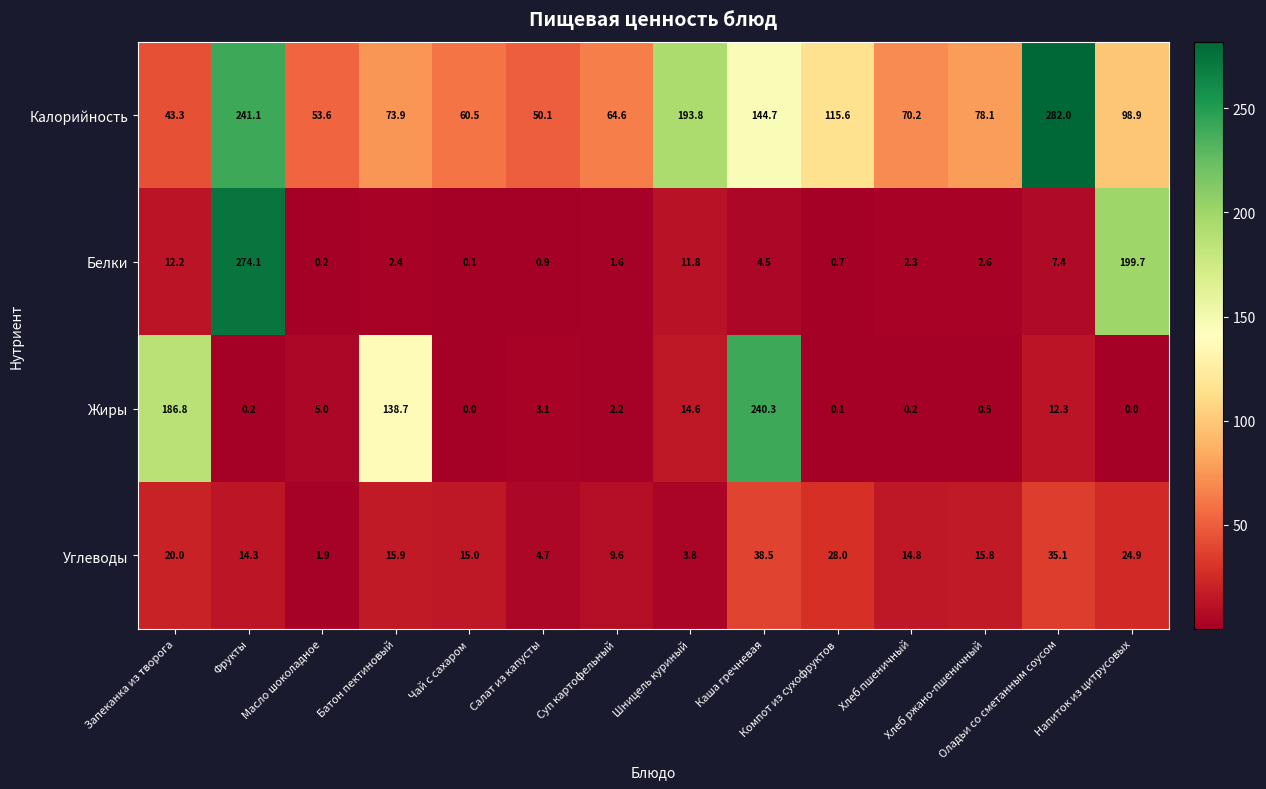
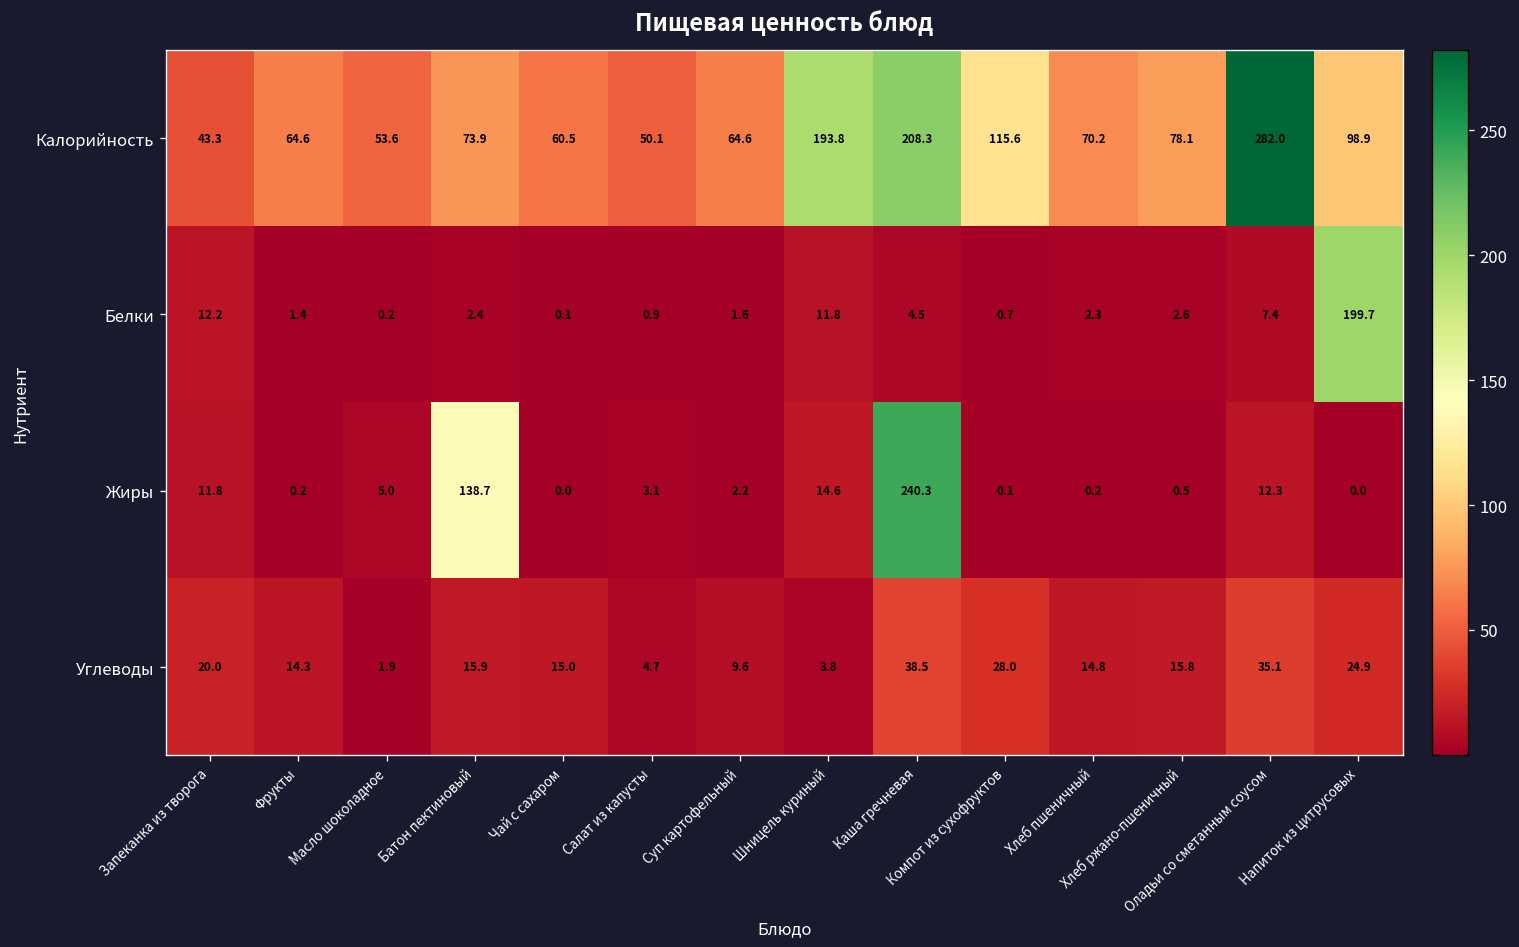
  {
    "Калорийность": {
      "Запеканка из творога": 43.3,
-     "Фрукты": 241.1,
+     "Фрукты": 64.6,
      "Масло шоколадное": 53.6,
      "Батон пектиновый": 73.9,
      "Чай с сахаром": 60.5,
      "Салат из капусты": 50.1,
      "Суп картофельный": 64.6,
      "Шницель куриный": 193.8,
-     "Каша гречневая": 144.7,
+     "Каша гречневая": 208.3,
      "Компот из сухофруктов": 115.6,
      "Хлеб пшеничный": 70.2,
      "Хлеб ржано-пшеничный": 78.1,
      "Оладьи со сметанным соусом": 282.0,
      "Напиток из цитрусовых": 98.9
    },
    "Белки": {
      "Запеканка из творога": 12.2,
-     "Фрукты": 274.1,
+     "Фрукты": 1.4,
      "Масло шоколадное": 0.2,
      "Батон пектиновый": 2.4,
      "Чай с сахаром": 0.1,
      "Салат из капусты": 0.9,
      "Суп картофельный": 1.6,
      "Шницель куриный": 11.8,
      "Каша гречневая": 4.5,
      "Компот из сухофруктов": 0.7,
      "Хлеб пшеничный": 2.3,
      "Хлеб ржано-пшеничный": 2.6,
      "Оладьи со сметанным соусом": 7.4,
      "Напиток из цитрусовых": 199.7
    },
    "Жиры": {
-     "Запеканка из творога": 186.8,
+     "Запеканка из творога": 11.8,
      "Фрукты": 0.2,
      "Масло шоколадное": 5.0,
      "Батон пектиновый": 138.7,
      "Чай с сахаром": 0.0,
      "Салат из капусты": 3.1,
      "Суп картофельный": 2.2,
      "Шницель куриный": 14.6,
      "Каша гречневая": 240.3,
      "Компот из сухофруктов": 0.1,
      "Хлеб пшеничный": 0.2,
      "Хлеб ржано-пшеничный": 0.5,
      "Оладьи со сметанным соусом": 12.3,
      "Напиток из цитрусовых": 0.0
    },
    "Углеводы": {
      "Запеканка из творога": 20.0,
      "Фрукты": 14.3,
      "Масло шоколадное": 1.9,
      "Батон пектиновый": 15.9,
      "Чай с сахаром": 15.0,
      "Салат из капусты": 4.7,
      "Суп картофельный": 9.6,
      "Шницель куриный": 3.8,
      "Каша гречневая": 38.5,
      "Компот из сухофруктов": 28.0,
      "Хлеб пшеничный": 14.8,
      "Хлеб ржано-пшеничный": 15.8,
      "Оладьи со сметанным соусом": 35.1,
      "Напиток из цитрусовых": 24.9
    }
  }
